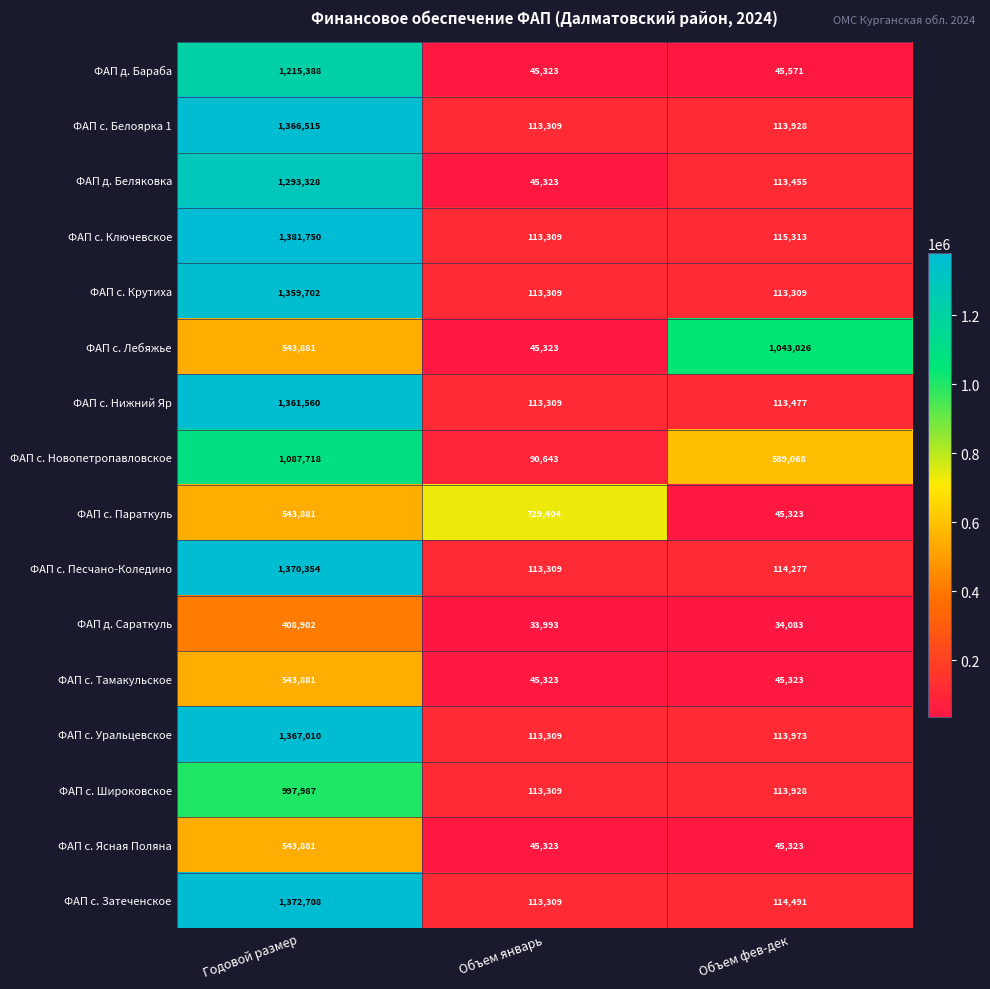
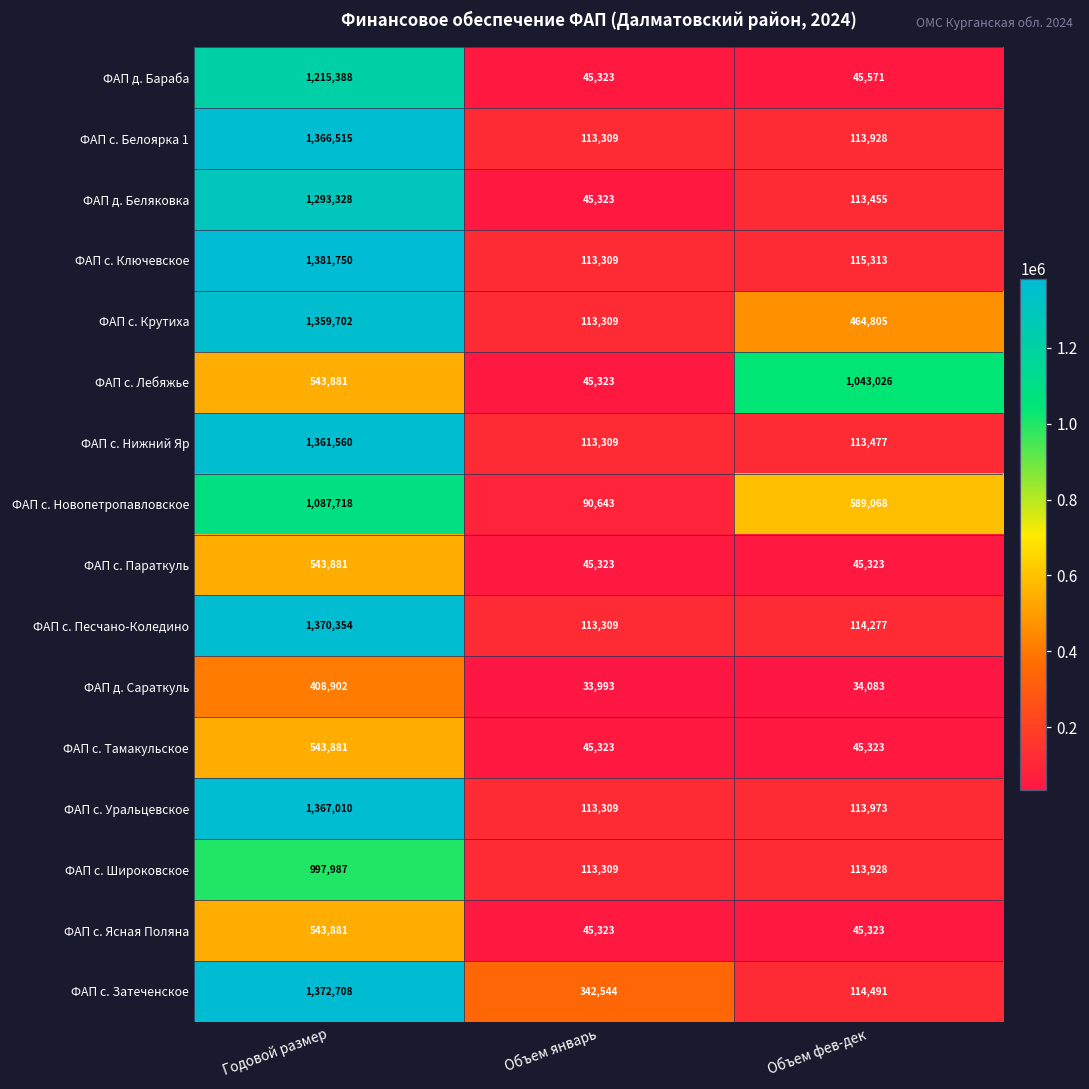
  {
    "ФАП д. Бараба": {
      "Годовой размер": "1,215,388",
      "Объем январь": "45,323",
      "Объем фев-дек": "45,571"
    },
    "ФАП с. Белоярка 1": {
      "Годовой размер": "1,366,515",
      "Объем январь": "113,309",
      "Объем фев-дек": "113,928"
    },
    "ФАП д. Беляковка": {
      "Годовой размер": "1,293,328",
      "Объем январь": "45,323",
      "Объем фев-дек": "113,455"
    },
    "ФАП с. Ключевское": {
      "Годовой размер": "1,381,750",
      "Объем январь": "113,309",
      "Объем фев-дек": "115,313"
    },
    "ФАП с. Крутиха": {
      "Годовой размер": "1,359,702",
      "Объем январь": "113,309",
-     "Объем фев-дек": "113,309"
+     "Объем фев-дек": "464,805"
    },
    "ФАП с. Лебяжье": {
      "Годовой размер": "543,881",
      "Объем январь": "45,323",
      "Объем фев-дек": "1,043,026"
    },
    "ФАП с. Нижний Яр": {
      "Годовой размер": "1,361,560",
      "Объем январь": "113,309",
      "Объем фев-дек": "113,477"
    },
    "ФАП с. Новопетропавловское": {
      "Годовой размер": "1,087,718",
      "Объем январь": "90,643",
      "Объем фев-дек": "589,068"
    },
    "ФАП с. Параткуль": {
      "Годовой размер": "543,881",
-     "Объем январь": "729,404",
+     "Объем январь": "45,323",
      "Объем фев-дек": "45,323"
    },
    "ФАП с. Песчано-Коледино": {
      "Годовой размер": "1,370,354",
      "Объем январь": "113,309",
      "Объем фев-дек": "114,277"
    },
    "ФАП д. Сараткуль": {
      "Годовой размер": "408,902",
      "Объем январь": "33,993",
      "Объем фев-дек": "34,083"
    },
    "ФАП с. Тамакульское": {
      "Годовой размер": "543,881",
      "Объем январь": "45,323",
      "Объем фев-дек": "45,323"
    },
    "ФАП с. Уральцевское": {
      "Годовой размер": "1,367,010",
      "Объем январь": "113,309",
      "Объем фев-дек": "113,973"
    },
    "ФАП с. Широковское": {
      "Годовой размер": "997,987",
      "Объем январь": "113,309",
      "Объем фев-дек": "113,928"
    },
    "ФАП с. Ясная Поляна": {
      "Годовой размер": "543,881",
      "Объем январь": "45,323",
      "Объем фев-дек": "45,323"
    },
    "ФАП с. Затеченское": {
      "Годовой размер": "1,372,708",
-     "Объем январь": "113,309",
+     "Объем январь": "342,544",
      "Объем фев-дек": "114,491"
    }
  }
